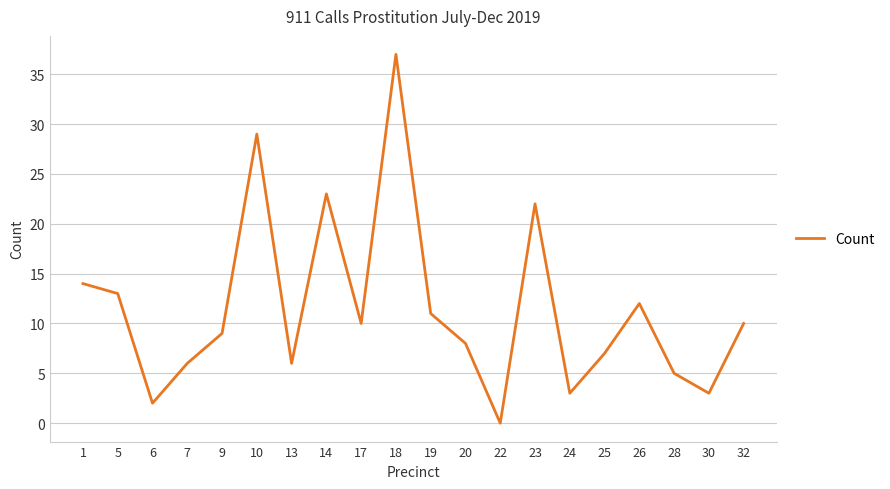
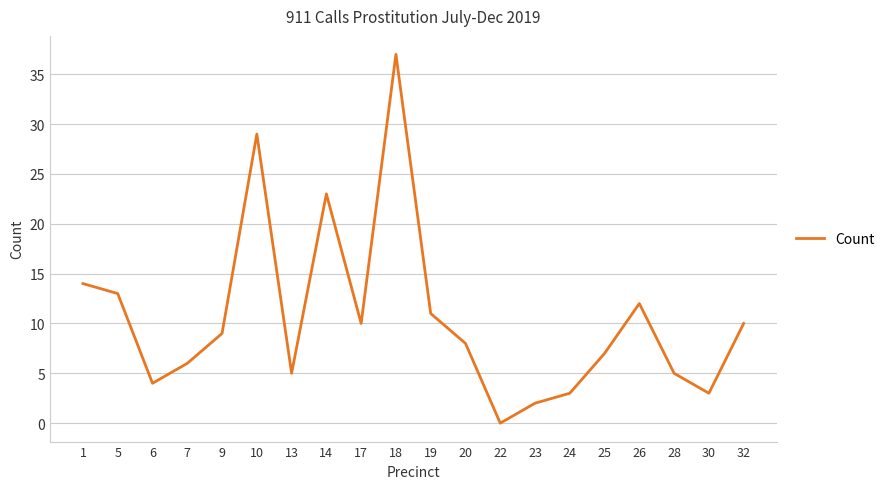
  {
    "1": 14,
    "5": 13,
-   "6": 2,
+   "6": 4,
    "7": 6,
    "9": 9,
    "10": 29,
-   "13": 6,
+   "13": 5,
    "14": 23,
    "17": 10,
    "18": 37,
    "19": 11,
    "20": 8,
    "22": 0,
-   "23": 22,
+   "23": 2,
    "24": 3,
    "25": 7,
    "26": 12,
    "28": 5,
    "30": 3,
    "32": 10
  }
